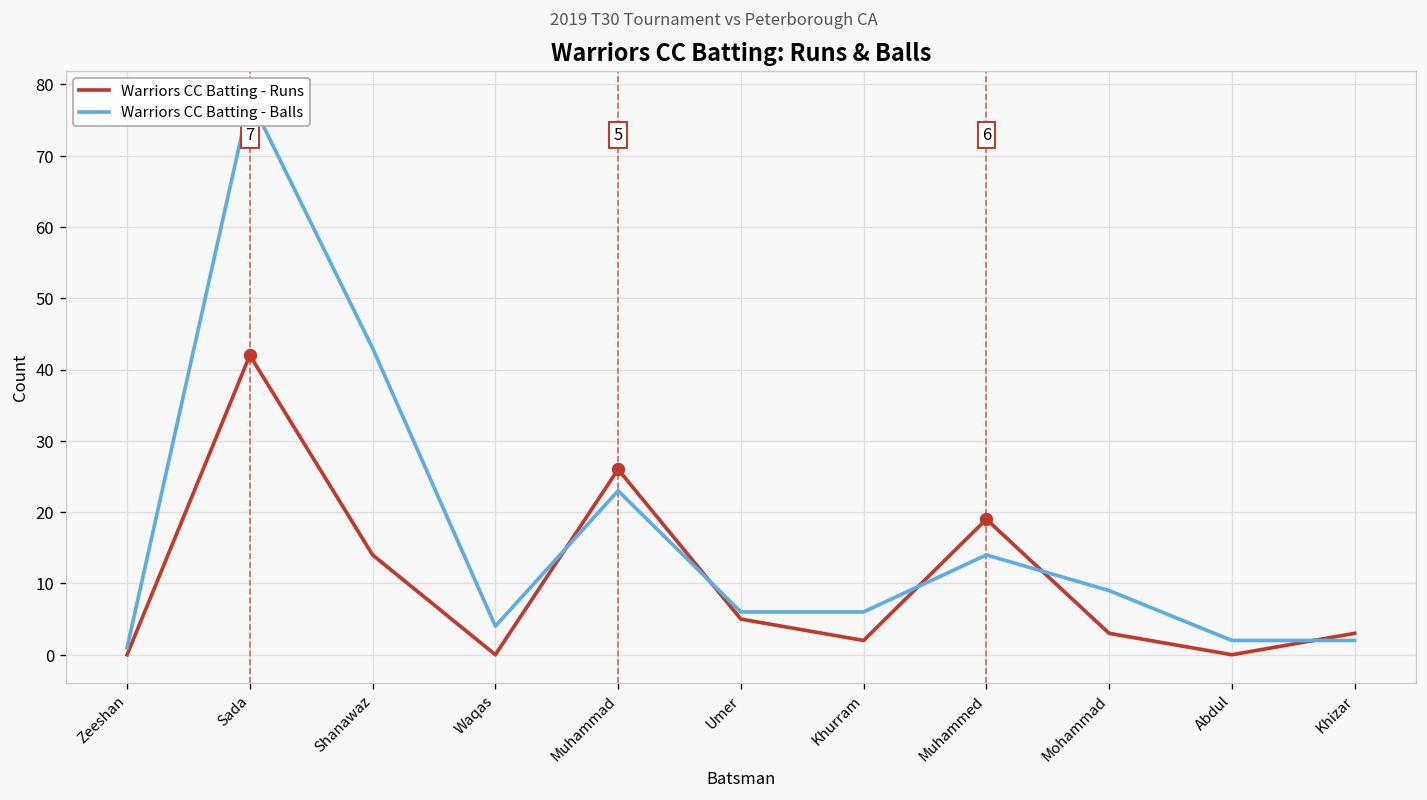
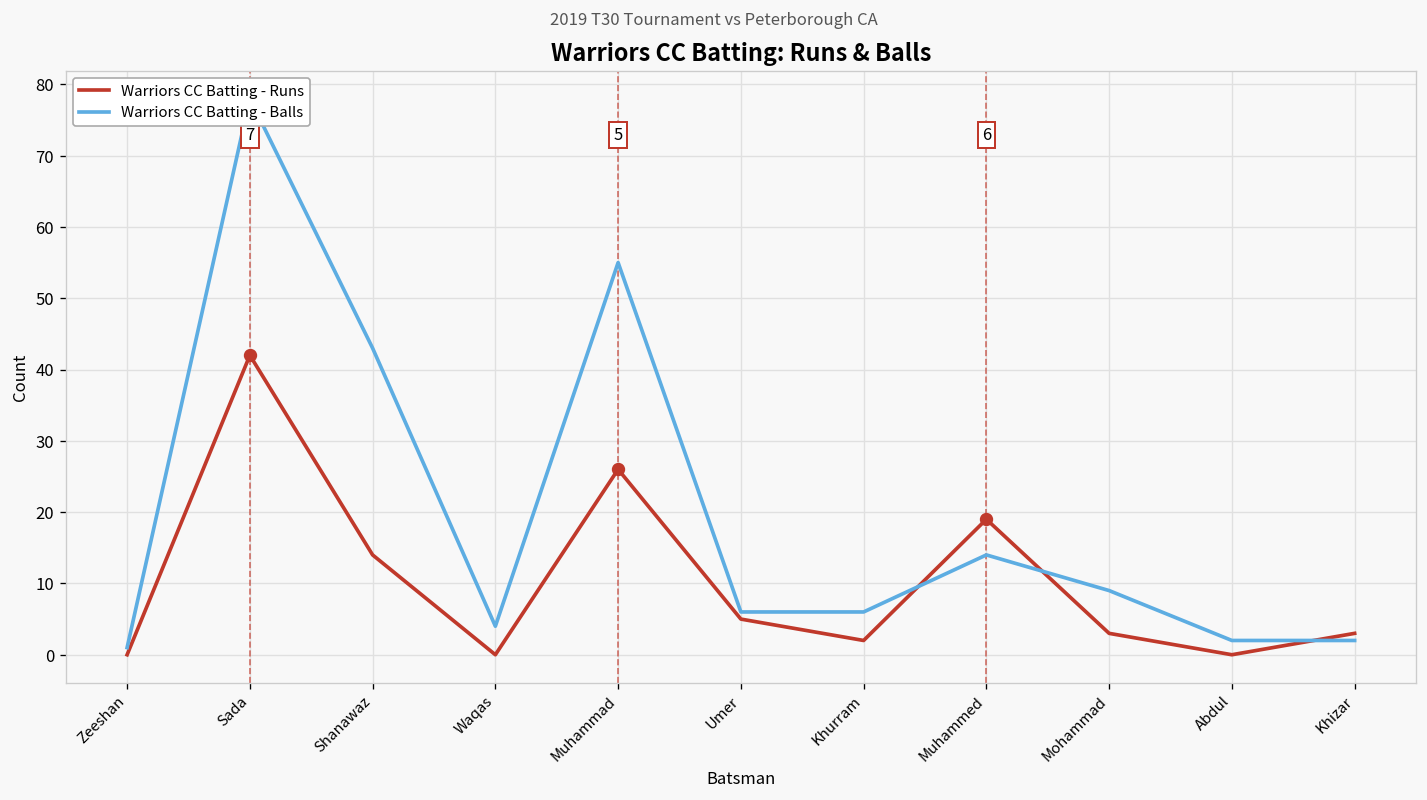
  {
    "Warriors CC Batting - Balls": {
      "Zeeshan": 1,
      "Shanawaz": 43,
      "Waqas": 4,
-     "Muhammad": 23,
+     "Muhammad": 55,
      "Umer": 6,
      "Khurram": 6,
      "Muhammed": 14,
      "Mohammad": 9,
      "Abdul": 2,
      "Khizar": 2
    }
  }
